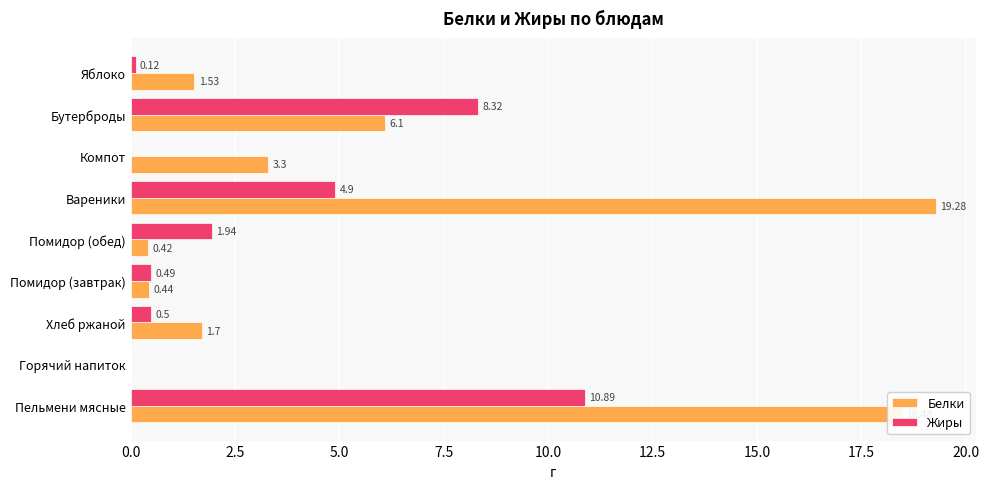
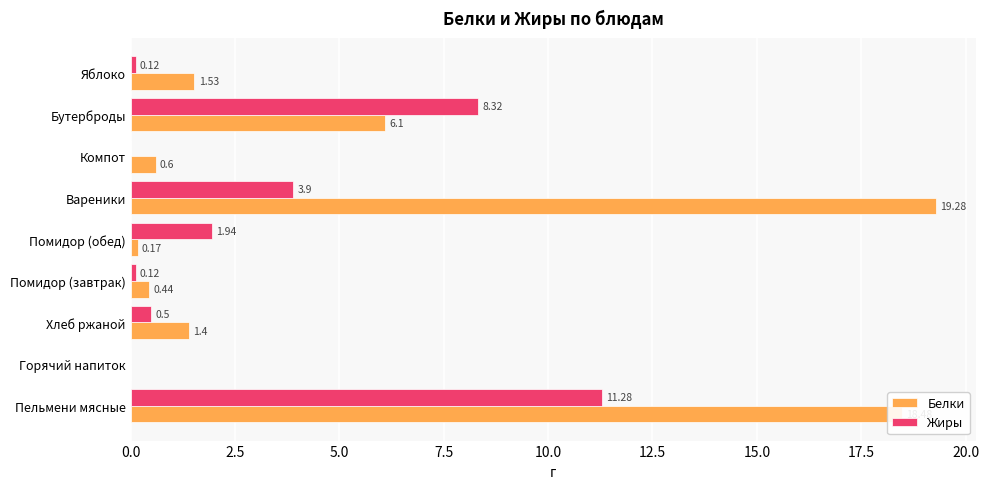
  {
    "Белки": {
      "Яблоко": 1.53,
      "Бутерброды": 6.1,
-     "Компот": 3.3,
+     "Компот": 0.6,
      "Вареники": 19.28,
-     "Помидор (обед)": 0.42,
+     "Помидор (обед)": 0.17,
      "Помидор (завтрак)": 0.44,
-     "Хлеб ржаной": 1.7
+     "Хлеб ржаной": 1.4
    },
    "Жиры": {
      "Яблоко": 0.12,
      "Бутерброды": 8.32,
-     "Вареники": 4.9,
+     "Вареники": 3.9,
      "Помидор (обед)": 1.94,
-     "Помидор (завтрак)": 0.49,
+     "Помидор (завтрак)": 0.12,
      "Хлеб ржаной": 0.5,
-     "Пельмени мясные": 10.89
+     "Пельмени мясные": 11.28
    }
  }
